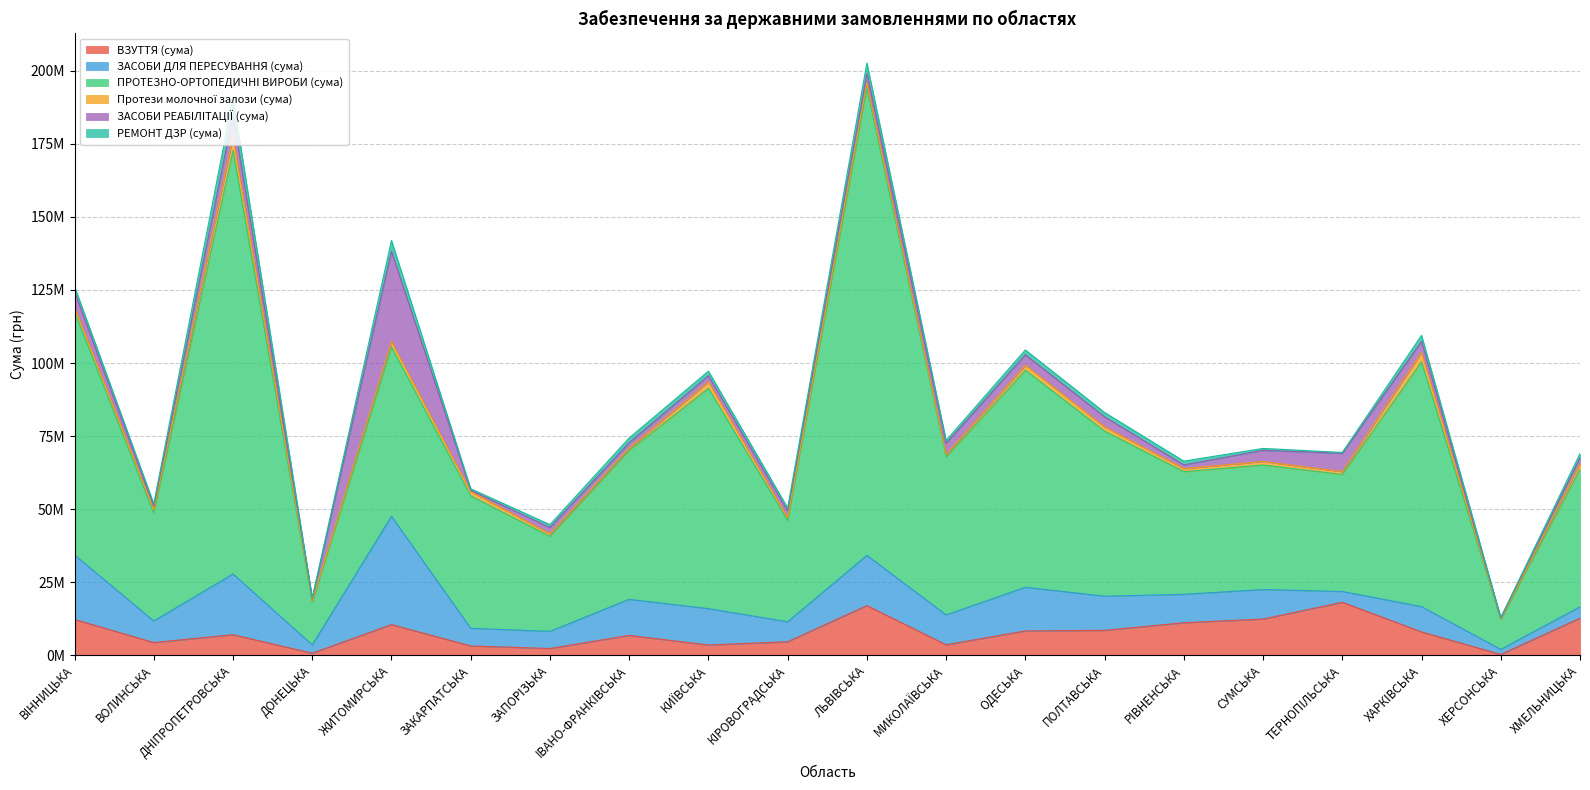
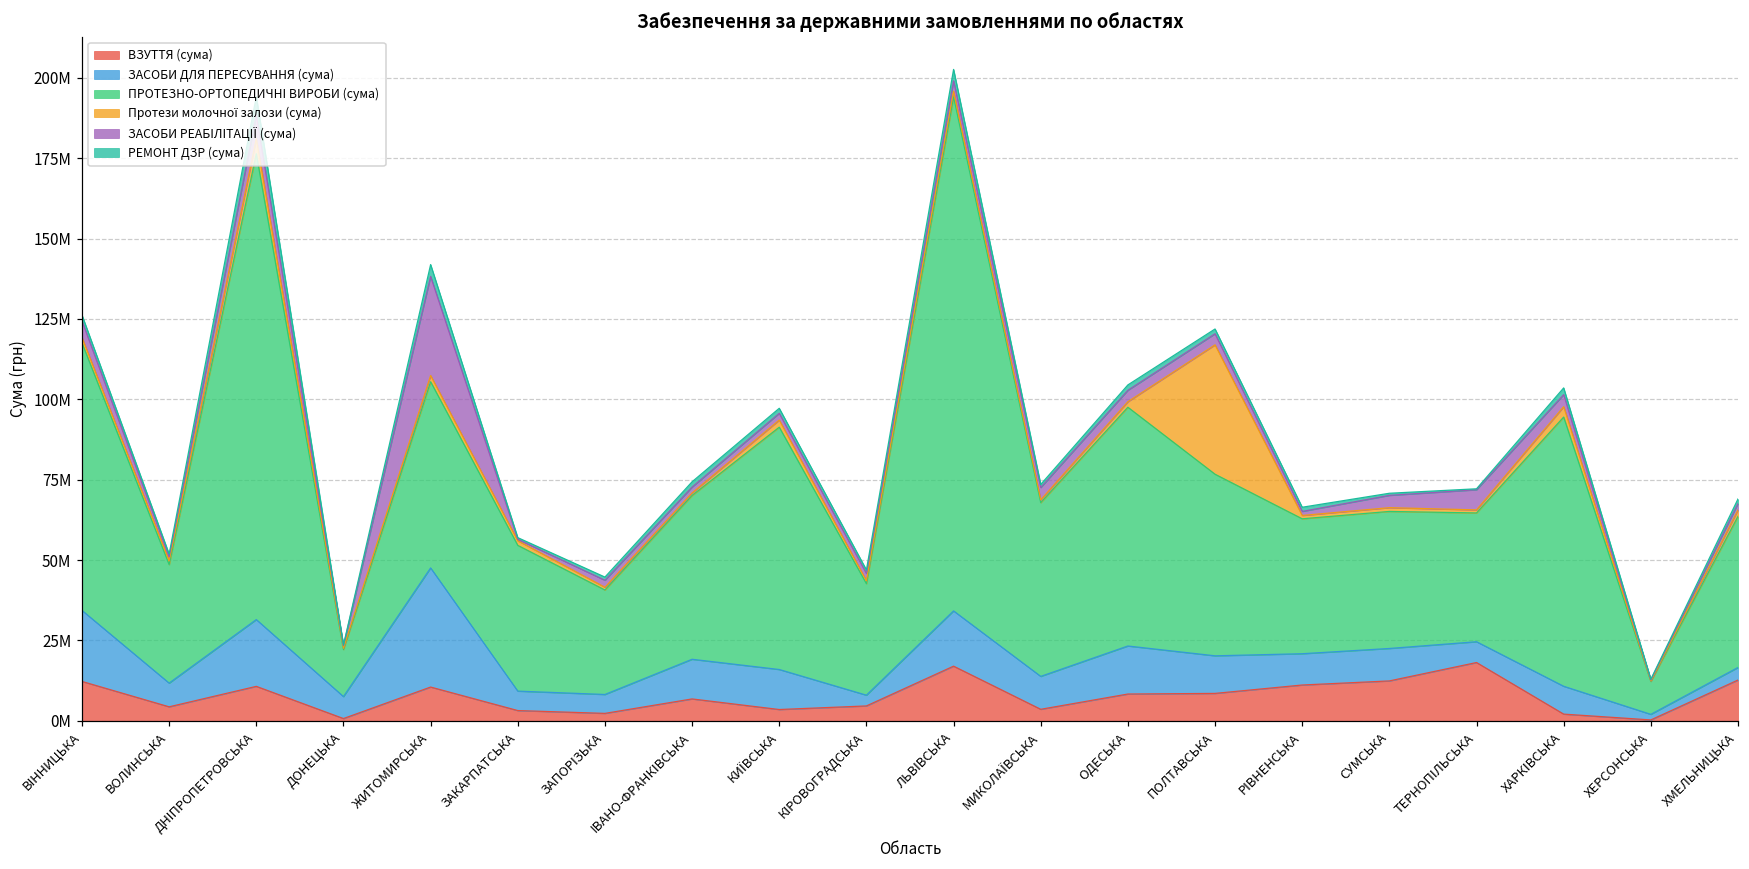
  {
    "ВЗУТТЯ (сума)": {
      "ВІННИЦЬКА": 12000000,
      "ВОЛИНСЬКА": 4000000,
-     "ДНІПРОПЕТРОВСЬКА": 7000000,
+     "ДНІПРОПЕТРОВСЬКА": 11000000,
      "ДОНЕЦЬКА": 1000000,
      "ЖИТОМИРСЬКА": 11000000,
      "ЗАКАРПАТСЬКА": 3000000,
      "ЗАПОРІЗЬКА": 2000000,
      "ІВАНО-ФРАНКІВСЬКА": 7000000,
      "КИЇВСЬКА": 4000000,
      "КІРОВОГРАДСЬКА": 5000000,
      "ЛЬВІВСЬКА": 17000000,
      "МИКОЛАЇВСЬКА": 4000000,
      "ОДЕСЬКА": 8000000,
      "ПОЛТАВСЬКА": 9000000,
      "РІВНЕНСЬКА": 11000000,
      "СУМСЬКА": 12000000,
      "ТЕРНОПІЛЬСЬКА": 18000000,
-     "ХАРКІВСЬКА": 8000000,
+     "ХАРКІВСЬКА": 2000000,
      "ХЕРСОНСЬКА": 0,
      "ХМЕЛЬНИЦЬКА": 13000000
    },
    "ЗАСОБИ ДЛЯ ПЕРЕСУВАННЯ (сума)": {
      "ВІННИЦЬКА": 22000000,
      "ВОЛИНСЬКА": 7000000,
      "ДНІПРОПЕТРОВСЬКА": 21000000,
-     "ДОНЕЦЬКА": 3000000,
+     "ДОНЕЦЬКА": 7000000,
      "ЖИТОМИРСЬКА": 37000000,
      "ЗАКАРПАТСЬКА": 6000000,
      "ЗАПОРІЗЬКА": 6000000,
      "ІВАНО-ФРАНКІВСЬКА": 12000000,
      "КИЇВСЬКА": 12000000,
-     "КІРОВОГРАДСЬКА": 7000000,
+     "КІРОВОГРАДСЬКА": 3000000,
      "ЛЬВІВСЬКА": 17000000,
      "МИКОЛАЇВСЬКА": 10000000,
      "ОДЕСЬКА": 15000000,
      "ПОЛТАВСЬКА": 12000000,
      "РІВНЕНСЬКА": 10000000,
      "СУМСЬКА": 10000000,
-     "ТЕРНОПІЛЬСЬКА": 4000000,
+     "ТЕРНОПІЛЬСЬКА": 6000000,
      "ХАРКІВСЬКА": 9000000,
      "ХЕРСОНСЬКА": 2000000,
      "ХМЕЛЬНИЦЬКА": 4000000
    },
    "Протези молочної залози (сума)": {
      "ВІННИЦЬКА": 2000000,
      "ВОЛИНСЬКА": 1000000,
      "ЖИТОМИРСЬКА": 2000000,
      "ЗАПОРІЗЬКА": 1000000,
      "КИЇВСЬКА": 2000000,
      "КІРОВОГРАДСЬКА": 1000000,
      "ЛЬВІВСЬКА": 2000000,
      "МИКОЛАЇВСЬКА": 1000000,
      "ОДЕСЬКА": 2000000,
-     "ПОЛТАВСЬКА": 1000000,
+     "ПОЛТАВСЬКА": 40000000,
      "РІВНЕНСЬКА": 1000000,
      "СУМСЬКА": 1000000,
      "ТЕРНОПІЛЬСЬКА": 1000000,
      "ХАРКІВСЬКА": 3000000,
      "ХМЕЛЬНИЦЬКА": 2000000
    },
    "ЗАСОБИ РЕАБІЛІТАЦІЇ (сума)": {
      "ВІННИЦЬКА": 5000000,
      "ЖИТОМИРСЬКА": 31000000,
      "ЗАПОРІЗЬКА": 2000000,
      "ІВАНО-ФРАНКІВСЬКА": 2000000,
      "КИЇВСЬКА": 2000000,
      "КІРОВОГРАДСЬКА": 2000000,
      "ЛЬВІВСЬКА": 3000000,
      "МИКОЛАЇВСЬКА": 4000000,
      "ОДЕСЬКА": 4000000,
      "ПОЛТАВСЬКА": 3000000,
      "РІВНЕНСЬКА": 1000000,
      "ХАРКІВСЬКА": 4000000,
      "ХМЕЛЬНИЦЬКА": 2000000
    }
  }
